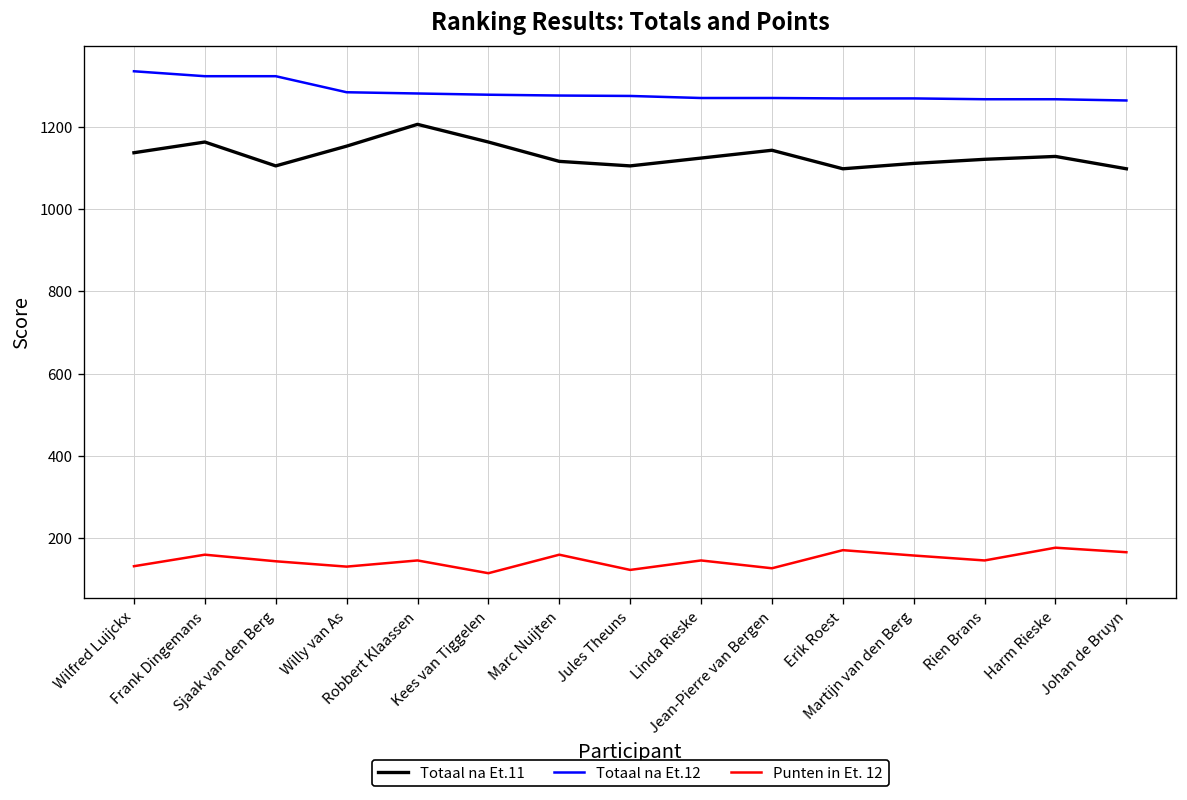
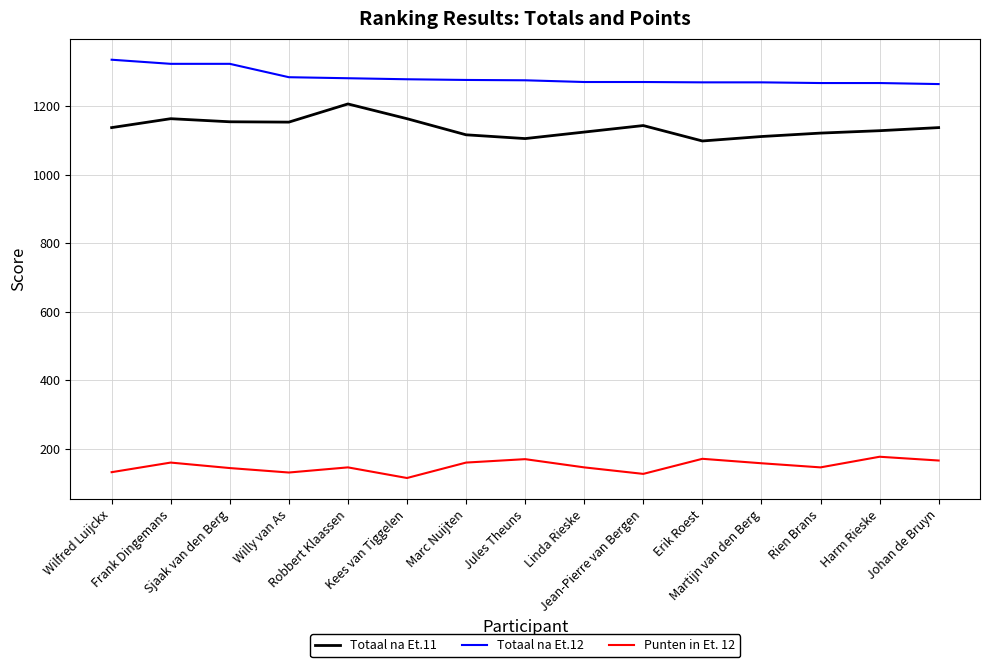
  {
    "Totaal na Et.11": {
      "Wilfred Luijckx": 1140,
      "Frank Dingemans": 1160,
-     "Sjaak van den Berg": 1110,
+     "Sjaak van den Berg": 1150,
      "Willy van As": 1150,
      "Robbert Klaassen": 1210,
      "Kees van Tiggelen": 1160,
      "Marc Nuijten": 1120,
      "Jules Theuns": 1110,
      "Linda Rieske": 1120,
      "Jean-Pierre van Bergen": 1140,
      "Erik Roest": 1100,
      "Martijn van den Berg": 1110,
      "Rien Brans": 1120,
      "Harm Rieske": 1130,
-     "Johan de Bruyn": 1100
+     "Johan de Bruyn": 1140
    },
    "Totaal na Et.12": {
      "Wilfred Luijckx": 1340,
      "Frank Dingemans": 1320,
      "Sjaak van den Berg": 1320,
      "Willy van As": 1280,
      "Robbert Klaassen": 1280,
      "Kees van Tiggelen": 1280,
      "Marc Nuijten": 1280,
      "Jules Theuns": 1280,
      "Linda Rieske": 1270,
      "Jean-Pierre van Bergen": 1270,
      "Erik Roest": 1270,
      "Martijn van den Berg": 1270,
      "Rien Brans": 1270,
      "Harm Rieske": 1270,
      "Johan de Bruyn": 1260
    },
    "Punten in Et. 12": {
      "Wilfred Luijckx": 130,
      "Frank Dingemans": 160,
      "Sjaak van den Berg": 140,
      "Willy van As": 130,
      "Robbert Klaassen": 150,
      "Kees van Tiggelen": 120,
      "Marc Nuijten": 160,
-     "Jules Theuns": 120,
+     "Jules Theuns": 170,
      "Linda Rieske": 150,
      "Jean-Pierre van Bergen": 130,
      "Erik Roest": 170,
      "Martijn van den Berg": 160,
      "Rien Brans": 150,
      "Harm Rieske": 180,
      "Johan de Bruyn": 170
    }
  }
